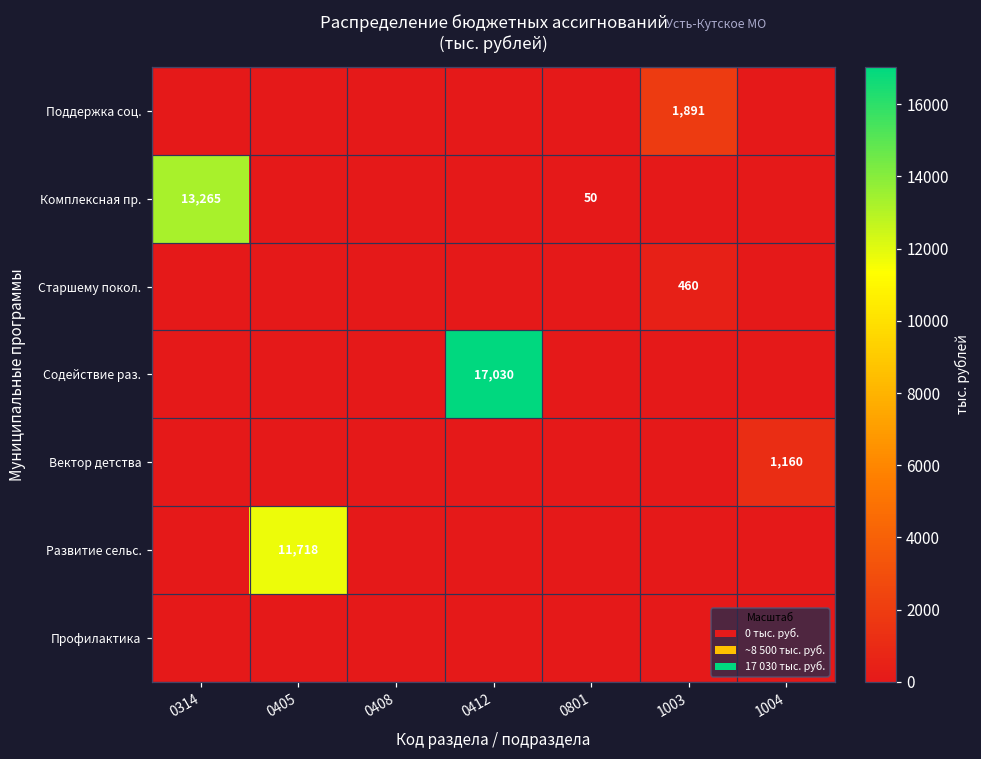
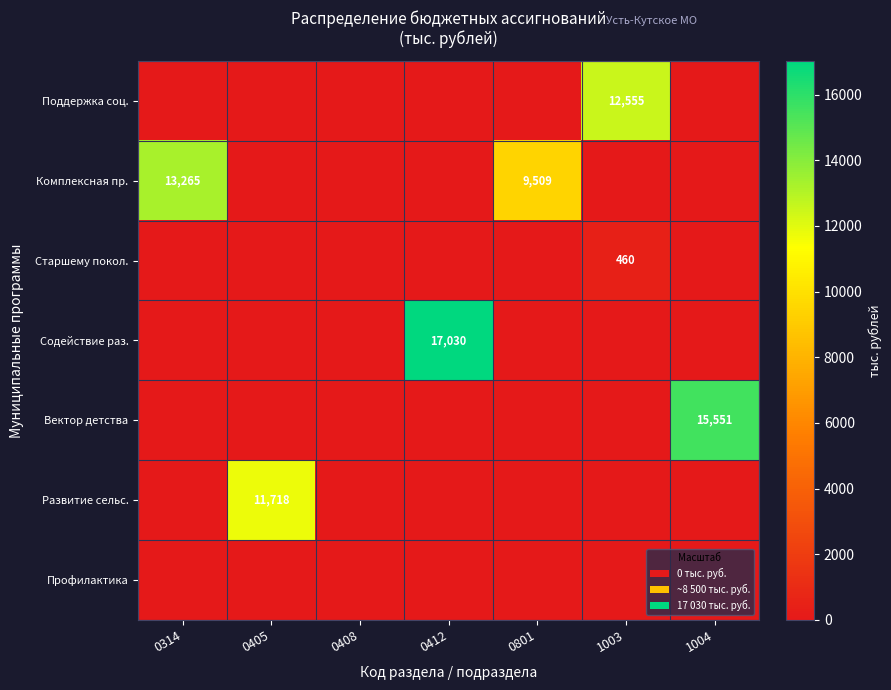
  {
    "Поддержка соц.": {
-     "1003": "1,891"
+     "1003": "12,555"
    },
    "Комплексная пр.": {
      "0314": "13,265",
-     "0801": "50"
+     "0801": "9,509"
    },
    "Старшему покол.": {
      "1003": "460"
    },
    "Содействие раз.": {
      "0412": "17,030"
    },
    "Вектор детства": {
-     "1004": "1,160"
+     "1004": "15,551"
    },
    "Развитие сельс.": {
      "0405": "11,718"
    }
  }
